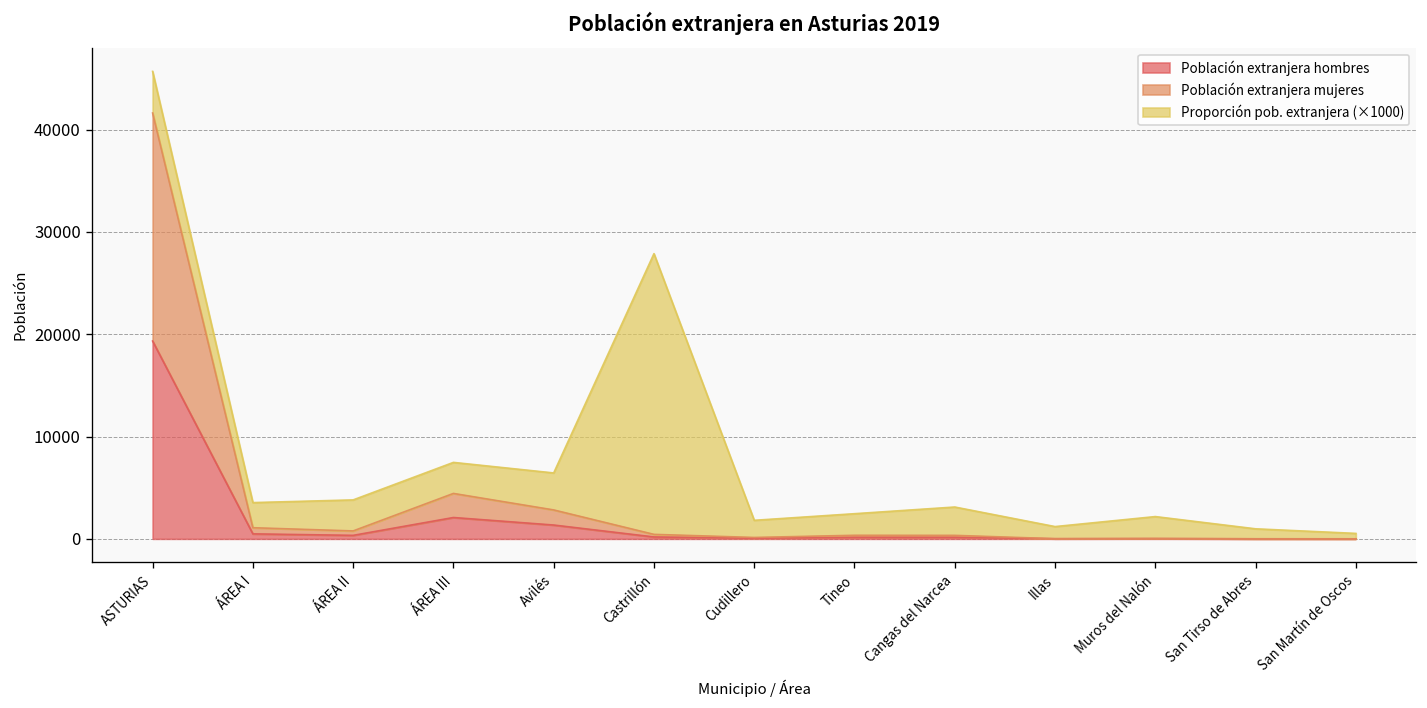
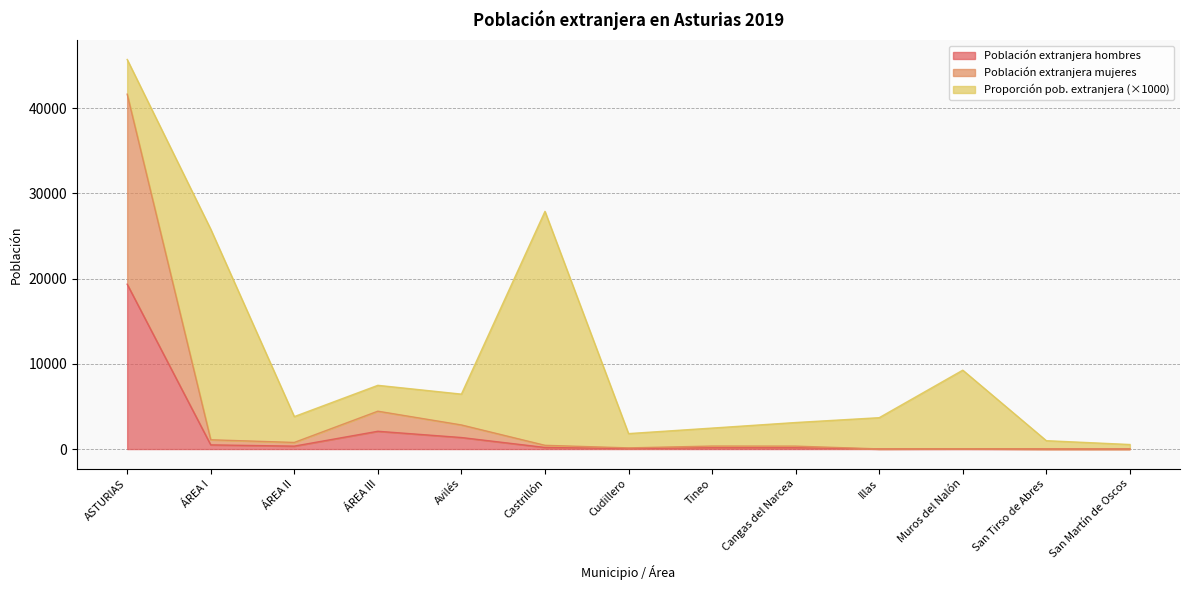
  {
    "Proporción pob. extranjera (×1000)": {
      "ASTURIAS": 4000,
-     "ÁREA I": 2000,
+     "ÁREA I": 25000,
      "ÁREA II": 3000,
      "ÁREA III": 3000,
      "Avilés": 4000,
      "Castrillón": 27000,
      "Cudillero": 2000,
      "Tineo": 2000,
      "Cangas del Narcea": 3000,
-     "Illas": 1000,
-     "Muros del Nalón": 2000,
+     "Illas": 4000,
+     "Muros del Nalón": 9000,
      "San Tirso de Abres": 1000,
      "San Martín de Oscos": 1000
    }
  }
